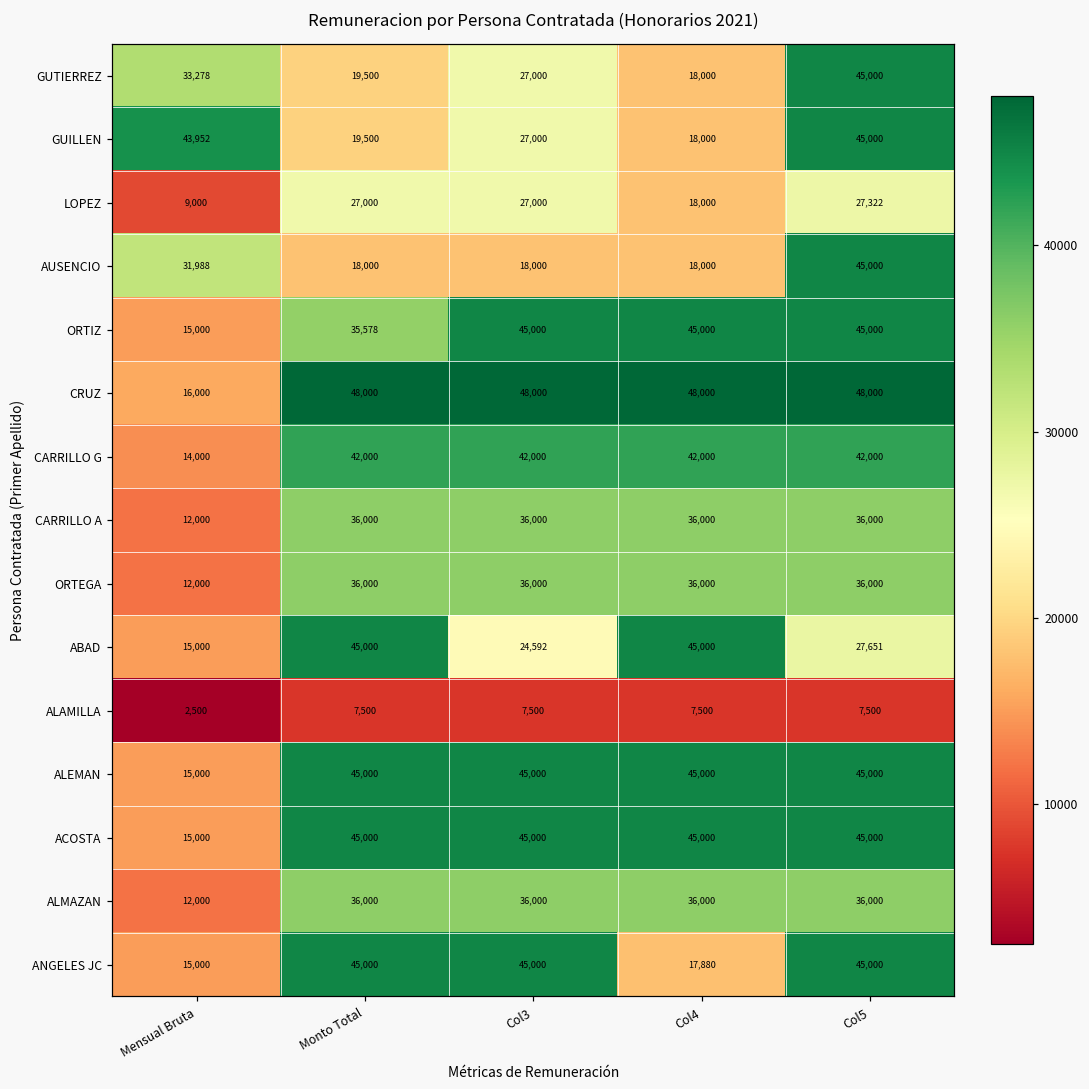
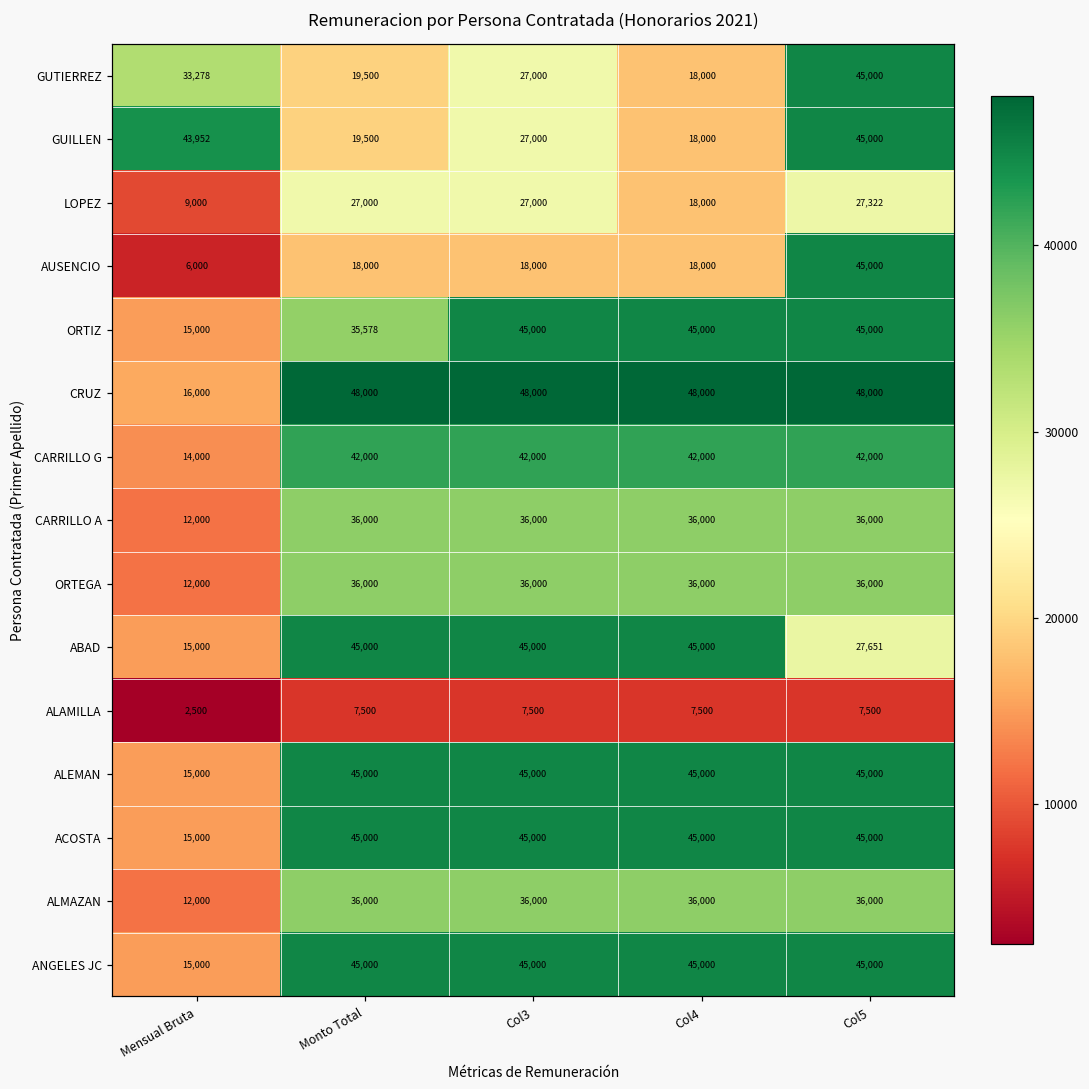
  {
    "GUTIERREZ": {
      "Mensual Bruta": "33,278",
      "Monto Total": "19,500",
      "Col3": "27,000",
      "Col4": "18,000",
      "Col5": "45,000"
    },
    "GUILLEN": {
      "Mensual Bruta": "43,952",
      "Monto Total": "19,500",
      "Col3": "27,000",
      "Col4": "18,000",
      "Col5": "45,000"
    },
    "LOPEZ": {
      "Mensual Bruta": "9,000",
      "Monto Total": "27,000",
      "Col3": "27,000",
      "Col4": "18,000",
      "Col5": "27,322"
    },
    "AUSENCIO": {
-     "Mensual Bruta": "31,988",
+     "Mensual Bruta": "6,000",
      "Monto Total": "18,000",
      "Col3": "18,000",
      "Col4": "18,000",
      "Col5": "45,000"
    },
    "ORTIZ": {
      "Mensual Bruta": "15,000",
      "Monto Total": "35,578",
      "Col3": "45,000",
      "Col4": "45,000",
      "Col5": "45,000"
    },
    "CRUZ": {
      "Mensual Bruta": "16,000",
      "Monto Total": "48,000",
      "Col3": "48,000",
      "Col4": "48,000",
      "Col5": "48,000"
    },
    "CARRILLO G": {
      "Mensual Bruta": "14,000",
      "Monto Total": "42,000",
      "Col3": "42,000",
      "Col4": "42,000",
      "Col5": "42,000"
    },
    "CARRILLO A": {
      "Mensual Bruta": "12,000",
      "Monto Total": "36,000",
      "Col3": "36,000",
      "Col4": "36,000",
      "Col5": "36,000"
    },
    "ORTEGA": {
      "Mensual Bruta": "12,000",
      "Monto Total": "36,000",
      "Col3": "36,000",
      "Col4": "36,000",
      "Col5": "36,000"
    },
    "ABAD": {
      "Mensual Bruta": "15,000",
      "Monto Total": "45,000",
-     "Col3": "24,592",
+     "Col3": "45,000",
      "Col4": "45,000",
      "Col5": "27,651"
    },
    "ALAMILLA": {
      "Mensual Bruta": "2,500",
      "Monto Total": "7,500",
      "Col3": "7,500",
      "Col4": "7,500",
      "Col5": "7,500"
    },
    "ALEMAN": {
      "Mensual Bruta": "15,000",
      "Monto Total": "45,000",
      "Col3": "45,000",
      "Col4": "45,000",
      "Col5": "45,000"
    },
    "ACOSTA": {
      "Mensual Bruta": "15,000",
      "Monto Total": "45,000",
      "Col3": "45,000",
      "Col4": "45,000",
      "Col5": "45,000"
    },
    "ALMAZAN": {
      "Mensual Bruta": "12,000",
      "Monto Total": "36,000",
      "Col3": "36,000",
      "Col4": "36,000",
      "Col5": "36,000"
    },
    "ANGELES JC": {
      "Mensual Bruta": "15,000",
      "Monto Total": "45,000",
      "Col3": "45,000",
-     "Col4": "17,880",
+     "Col4": "45,000",
      "Col5": "45,000"
    }
  }
